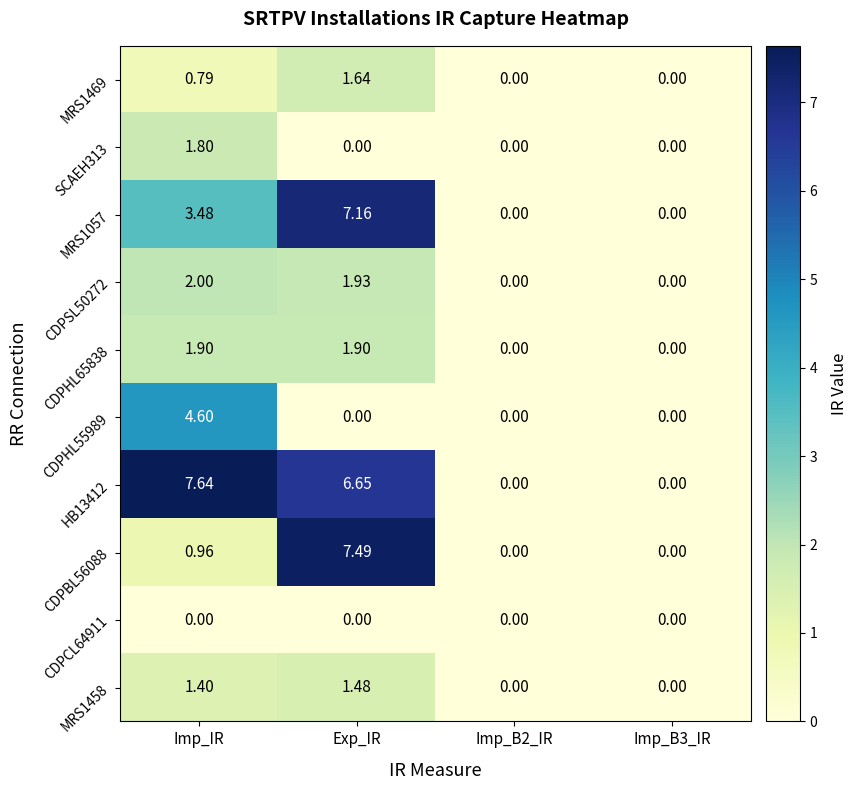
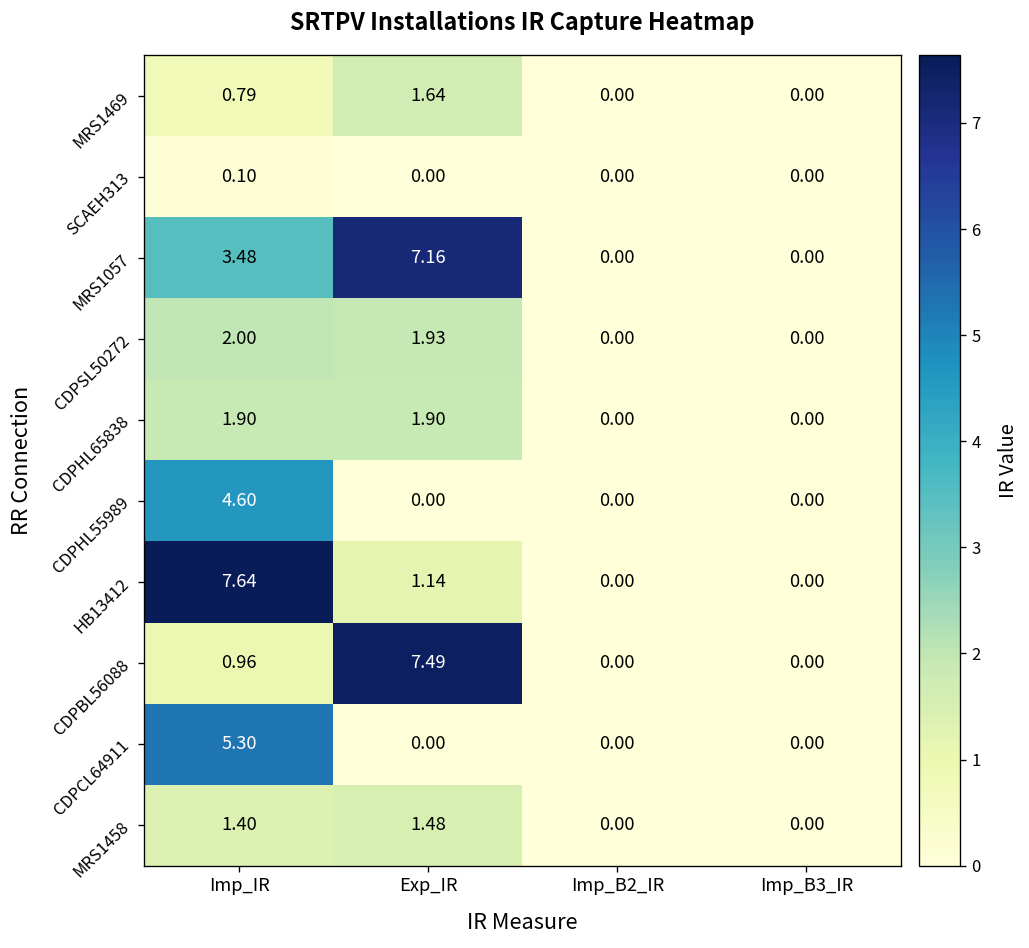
  {
    "MRS1469": {
      "Imp_IR": 0.79,
      "Exp_IR": 1.64,
      "Imp_B2_IR": 0.00,
      "Imp_B3_IR": 0.00
    },
    "SCAEH313": {
-     "Imp_IR": 1.80,
+     "Imp_IR": 0.10,
      "Exp_IR": 0.00,
      "Imp_B2_IR": 0.00,
      "Imp_B3_IR": 0.00
    },
    "MRS1057": {
      "Imp_IR": 3.48,
      "Exp_IR": 7.16,
      "Imp_B2_IR": 0.00,
      "Imp_B3_IR": 0.00
    },
    "CDPSL50272": {
      "Imp_IR": 2.00,
      "Exp_IR": 1.93,
      "Imp_B2_IR": 0.00,
      "Imp_B3_IR": 0.00
    },
    "CDPHL65838": {
      "Imp_IR": 1.90,
      "Exp_IR": 1.90,
      "Imp_B2_IR": 0.00,
      "Imp_B3_IR": 0.00
    },
    "CDPHL55989": {
      "Imp_IR": 4.60,
      "Exp_IR": 0.00,
      "Imp_B2_IR": 0.00,
      "Imp_B3_IR": 0.00
    },
    "HB13412": {
      "Imp_IR": 7.64,
-     "Exp_IR": 6.65,
+     "Exp_IR": 1.14,
      "Imp_B2_IR": 0.00,
      "Imp_B3_IR": 0.00
    },
    "CDPBL56088": {
      "Imp_IR": 0.96,
      "Exp_IR": 7.49,
      "Imp_B2_IR": 0.00,
      "Imp_B3_IR": 0.00
    },
    "CDPCL64911": {
-     "Imp_IR": 0.00,
+     "Imp_IR": 5.30,
      "Exp_IR": 0.00,
      "Imp_B2_IR": 0.00,
      "Imp_B3_IR": 0.00
    },
    "MRS1458": {
      "Imp_IR": 1.40,
      "Exp_IR": 1.48,
      "Imp_B2_IR": 0.00,
      "Imp_B3_IR": 0.00
    }
  }
